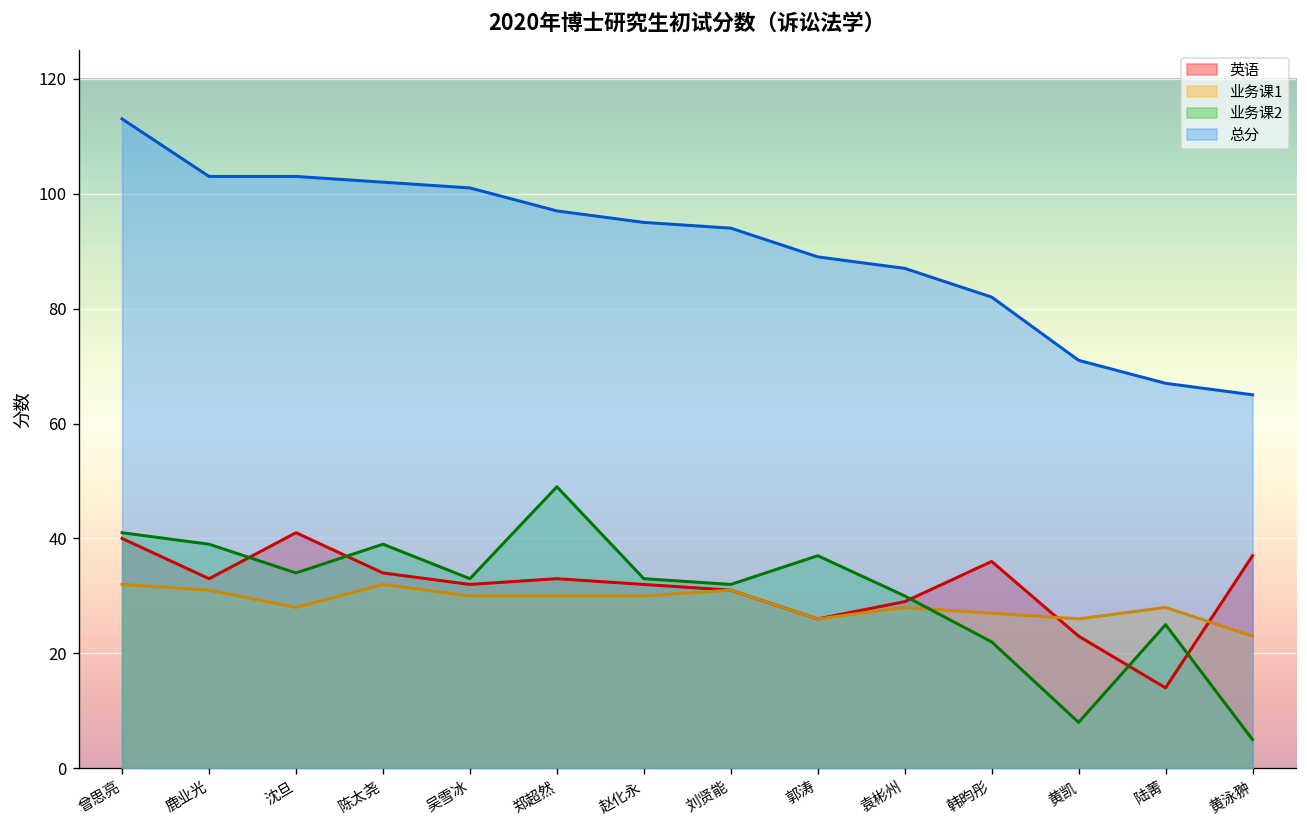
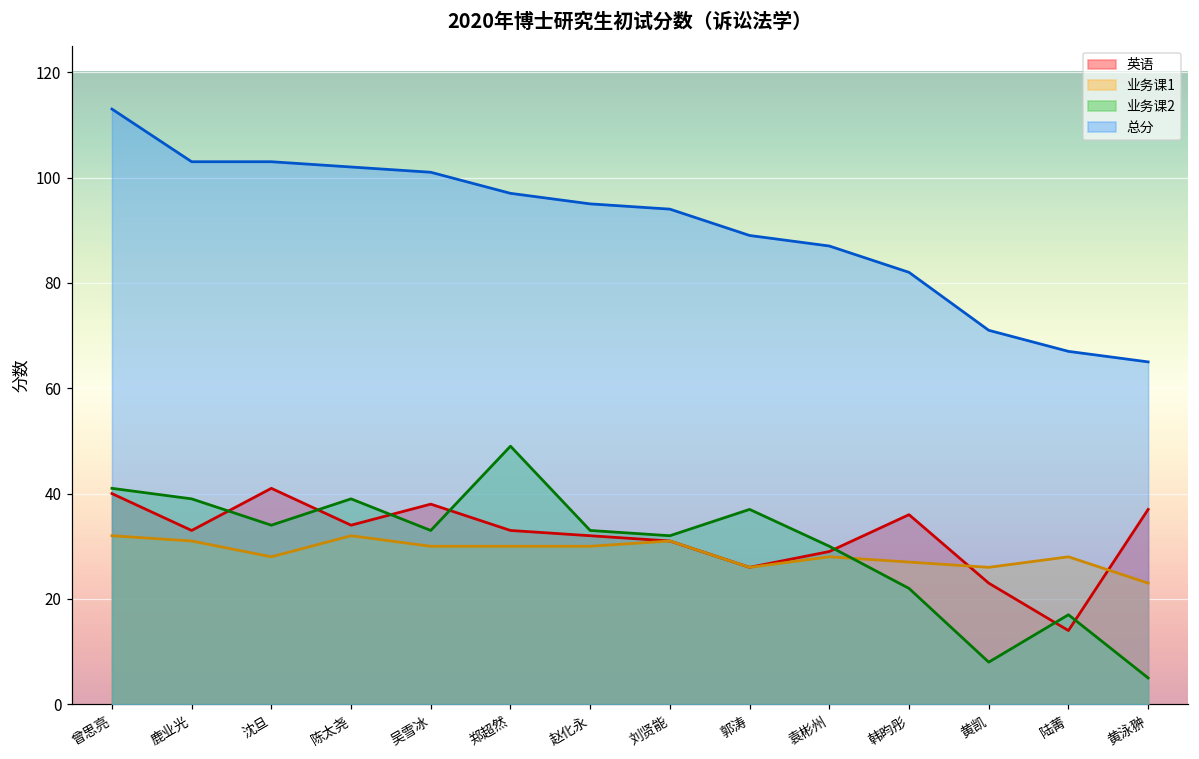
  {
    "英语": {
      "曾思亮": 40,
      "鹿业光": 33,
      "沈旦": 41,
      "陈太尧": 34,
-     "吴雪冰": 32,
+     "吴雪冰": 38,
      "郑超然": 33,
      "赵化永": 32,
      "袁彬州": 29,
      "韩昀彤": 36,
      "黄凯": 23,
      "陆菁": 14,
      "黄泳翀": 37
    },
    "业务课1": {
      "曾思亮": 32,
      "鹿业光": 31,
      "沈旦": 28,
      "陈太尧": 32,
      "吴雪冰": 30,
      "郑超然": 30,
      "赵化永": 30,
      "袁彬州": 28,
      "韩昀彤": 27,
      "黄凯": 26,
      "陆菁": 28,
      "黄泳翀": 23
    },
    "业务课2": {
      "曾思亮": 41,
      "鹿业光": 39,
      "沈旦": 34,
      "陈太尧": 39,
      "吴雪冰": 33,
      "郑超然": 49,
      "赵化永": 33,
      "刘贤能": 32,
      "郭涛": 37,
      "袁彬州": 30,
      "韩昀彤": 22,
      "黄凯": 8,
-     "陆菁": 25,
+     "陆菁": 17,
      "黄泳翀": 5
    },
    "总分": {
      "曾思亮": 113,
      "鹿业光": 103,
      "沈旦": 103,
      "陈太尧": 102,
      "吴雪冰": 101,
      "郑超然": 97,
      "赵化永": 95,
      "刘贤能": 94,
      "郭涛": 89,
      "袁彬州": 87,
      "韩昀彤": 82,
      "黄凯": 71,
      "陆菁": 67,
      "黄泳翀": 65
    }
  }
